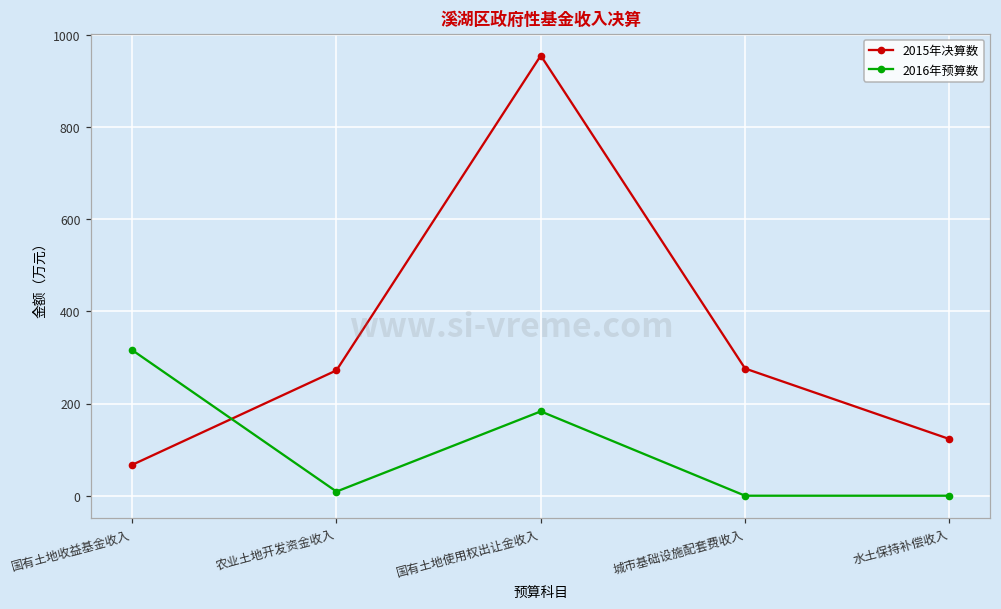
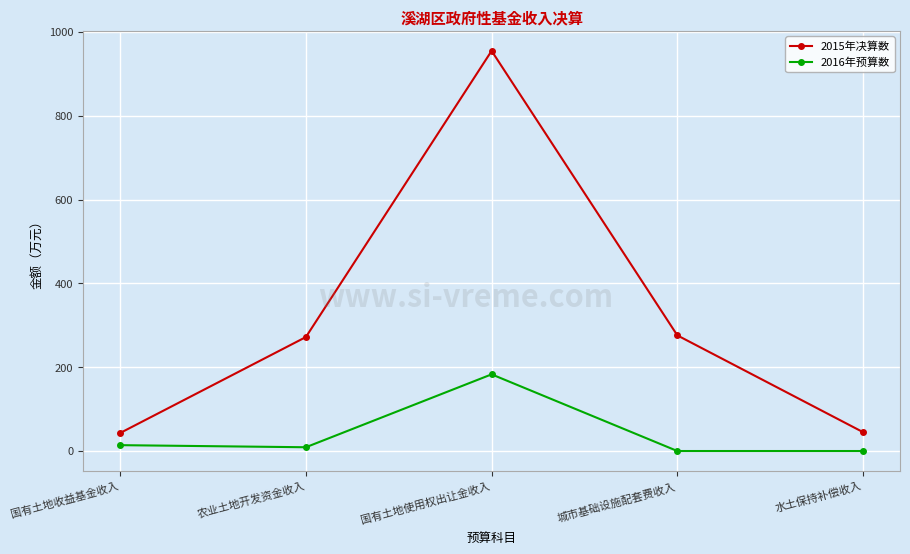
  {
    "2015年决算数": {
-     "国有土地收益基金收入": 70,
+     "国有土地收益基金收入": 40,
      "农业土地开发资金收入": 270,
      "国有土地使用权出让金收入": 960,
      "城市基础设施配套费收入": 280,
-     "水土保持补偿收入": 120
+     "水土保持补偿收入": 50
    },
    "2016年预算数": {
-     "国有土地收益基金收入": 320,
+     "国有土地收益基金收入": 10,
      "农业土地开发资金收入": 10,
      "国有土地使用权出让金收入": 180,
      "城市基础设施配套费收入": 0,
      "水土保持补偿收入": 0
    }
  }
